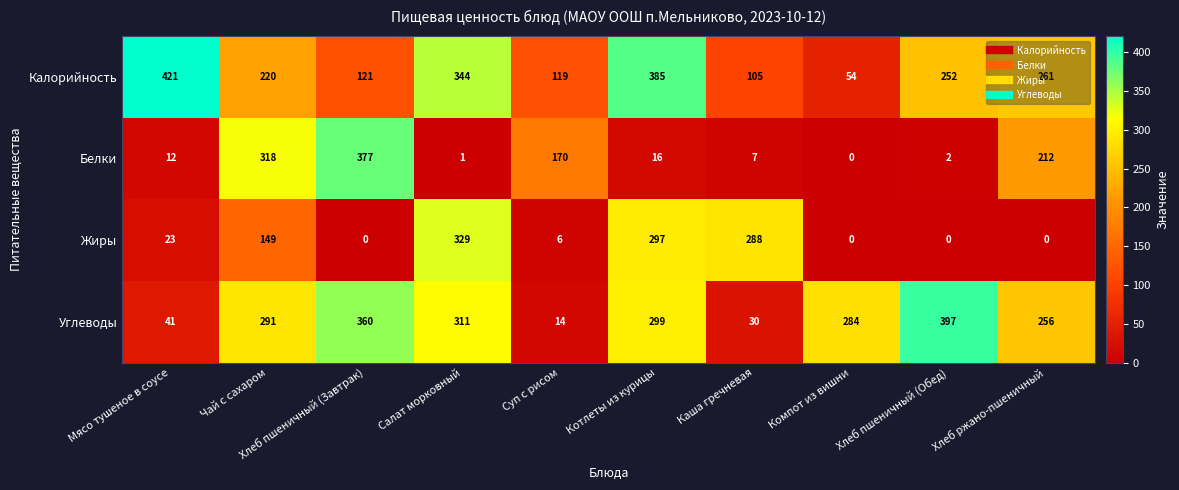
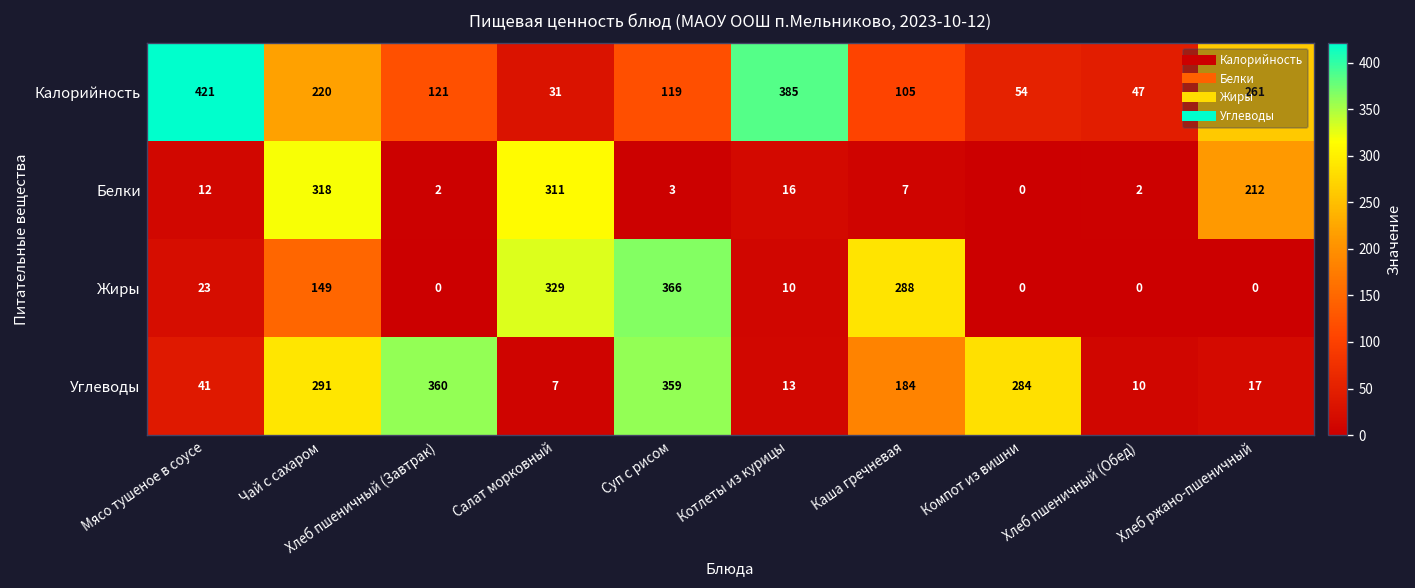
  {
    "Калорийность": {
      "Мясо тушеное в соусе": 421,
      "Чай с сахаром": 220,
      "Хлеб пшеничный (Завтрак)": 121,
-     "Салат морковный": 344,
+     "Салат морковный": 31,
      "Суп с рисом": 119,
      "Котлеты из курицы": 385,
      "Каша гречневая": 105,
      "Компот из вишни": 54,
-     "Хлеб пшеничный (Обед)": 252
+     "Хлеб пшеничный (Обед)": 47
    },
    "Белки": {
      "Мясо тушеное в соусе": 12,
      "Чай с сахаром": 318,
-     "Хлеб пшеничный (Завтрак)": 377,
-     "Салат морковный": 1,
-     "Суп с рисом": 170,
+     "Хлеб пшеничный (Завтрак)": 2,
+     "Салат морковный": 311,
+     "Суп с рисом": 3,
      "Котлеты из курицы": 16,
      "Каша гречневая": 7,
      "Компот из вишни": 0,
      "Хлеб пшеничный (Обед)": 2,
      "Хлеб ржано-пшеничный": 212
    },
    "Жиры": {
      "Мясо тушеное в соусе": 23,
      "Чай с сахаром": 149,
      "Хлеб пшеничный (Завтрак)": 0,
      "Салат морковный": 329,
-     "Суп с рисом": 6,
-     "Котлеты из курицы": 297,
+     "Суп с рисом": 366,
+     "Котлеты из курицы": 10,
      "Каша гречневая": 288,
      "Компот из вишни": 0,
      "Хлеб пшеничный (Обед)": 0,
      "Хлеб ржано-пшеничный": 0
    },
    "Углеводы": {
      "Мясо тушеное в соусе": 41,
      "Чай с сахаром": 291,
      "Хлеб пшеничный (Завтрак)": 360,
-     "Салат морковный": 311,
-     "Суп с рисом": 14,
-     "Котлеты из курицы": 299,
-     "Каша гречневая": 30,
+     "Салат морковный": 7,
+     "Суп с рисом": 359,
+     "Котлеты из курицы": 13,
+     "Каша гречневая": 184,
      "Компот из вишни": 284,
-     "Хлеб пшеничный (Обед)": 397,
-     "Хлеб ржано-пшеничный": 256
+     "Хлеб пшеничный (Обед)": 10,
+     "Хлеб ржано-пшеничный": 17
    }
  }
